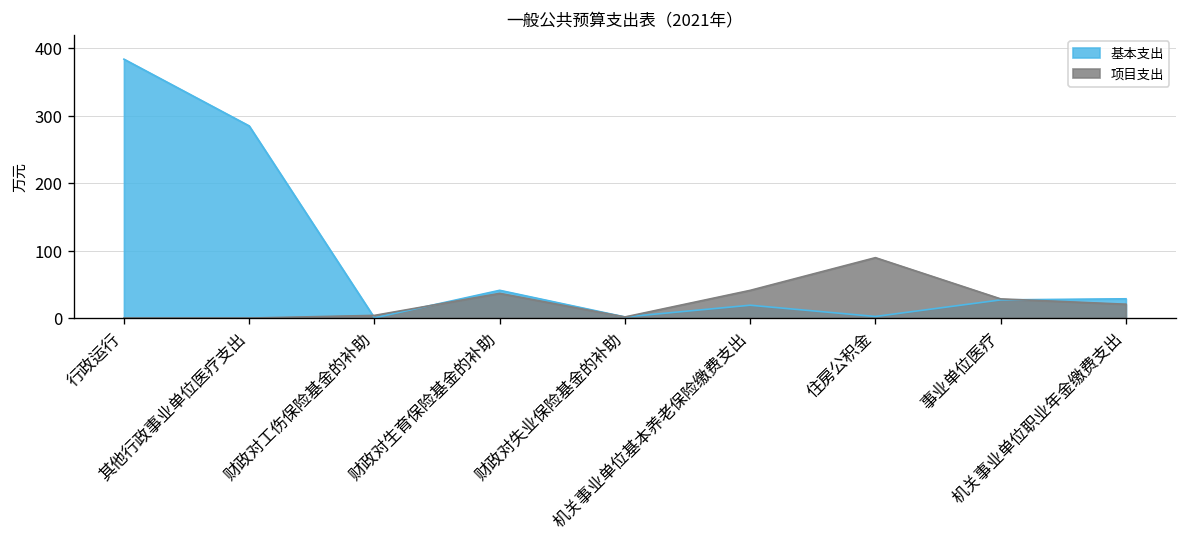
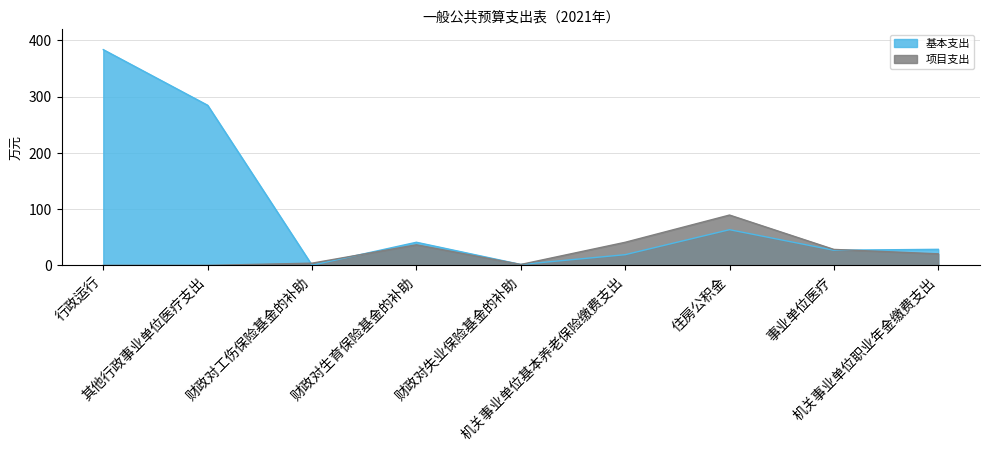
  {
    "基本支出": {
      "行政运行": 380,
      "其他行政事业单位医疗支出": 280,
      "机关事业单位基本养老保险缴费支出": 20,
-     "住房公积金": 0,
+     "住房公积金": 60,
      "机关事业单位职业年金缴费支出": 30
    },
    "项目支出": {
      "行政运行": 0,
      "其他行政事业单位医疗支出": 0,
      "机关事业单位基本养老保险缴费支出": 40,
      "住房公积金": 90,
      "机关事业单位职业年金缴费支出": 20
    }
  }
